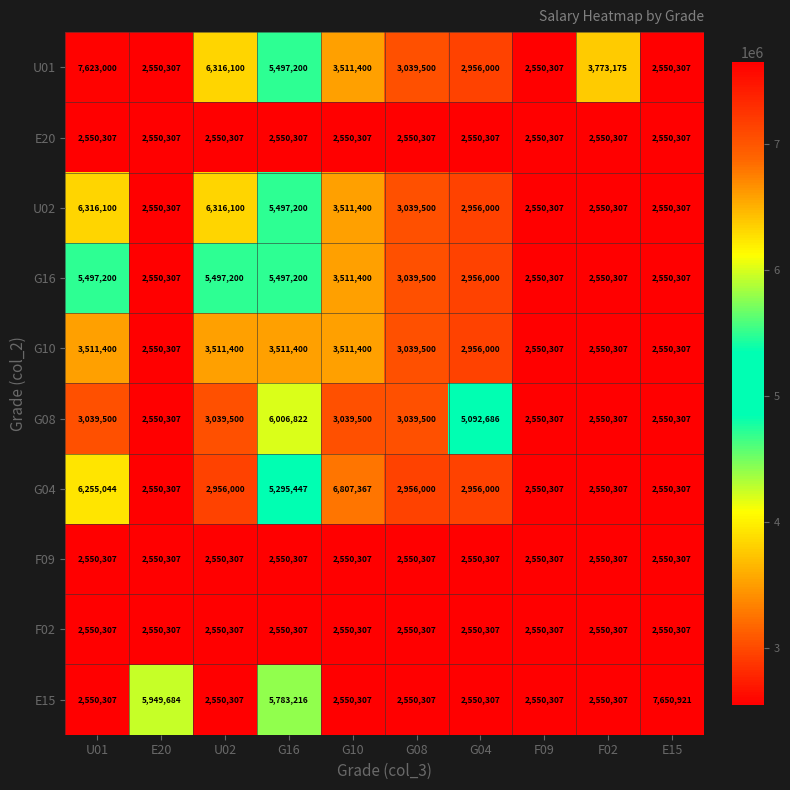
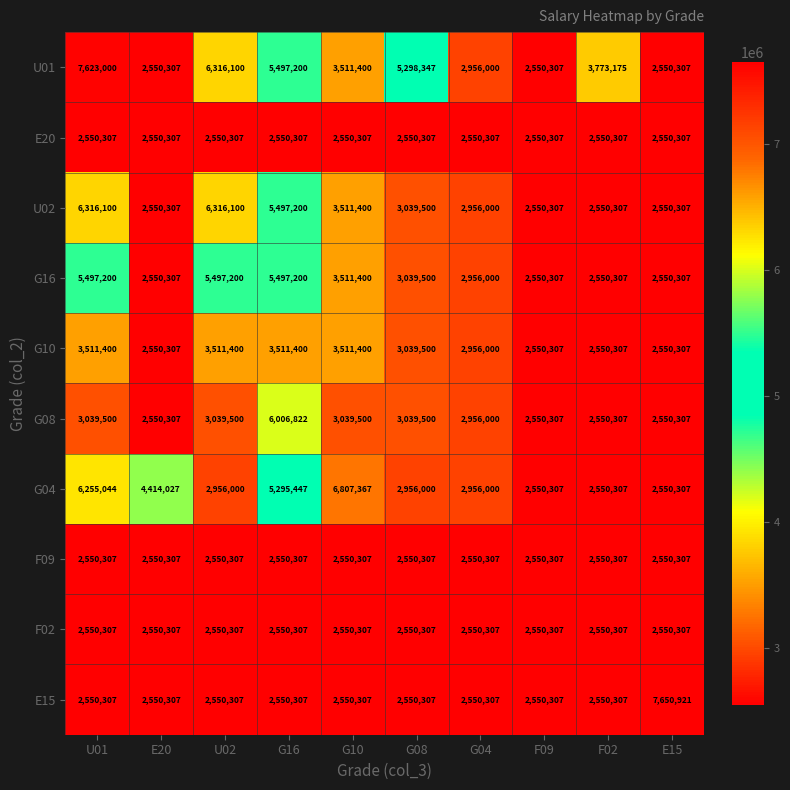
  {
    "U01": {
      "U01": "7,623,000",
      "E20": "2,550,307",
      "U02": "6,316,100",
      "G16": "5,497,200",
      "G10": "3,511,400",
-     "G08": "3,039,500",
+     "G08": "5,298,347",
      "G04": "2,956,000",
      "F09": "2,550,307",
      "F02": "3,773,175",
      "E15": "2,550,307"
    },
    "E20": {
      "U01": "2,550,307",
      "E20": "2,550,307",
      "U02": "2,550,307",
      "G16": "2,550,307",
      "G10": "2,550,307",
      "G08": "2,550,307",
      "G04": "2,550,307",
      "F09": "2,550,307",
      "F02": "2,550,307",
      "E15": "2,550,307"
    },
    "U02": {
      "U01": "6,316,100",
      "E20": "2,550,307",
      "U02": "6,316,100",
      "G16": "5,497,200",
      "G10": "3,511,400",
      "G08": "3,039,500",
      "G04": "2,956,000",
      "F09": "2,550,307",
      "F02": "2,550,307",
      "E15": "2,550,307"
    },
    "G16": {
      "U01": "5,497,200",
      "E20": "2,550,307",
      "U02": "5,497,200",
      "G16": "5,497,200",
      "G10": "3,511,400",
      "G08": "3,039,500",
      "G04": "2,956,000",
      "F09": "2,550,307",
      "F02": "2,550,307",
      "E15": "2,550,307"
    },
    "G10": {
      "U01": "3,511,400",
      "E20": "2,550,307",
      "U02": "3,511,400",
      "G16": "3,511,400",
      "G10": "3,511,400",
      "G08": "3,039,500",
      "G04": "2,956,000",
      "F09": "2,550,307",
      "F02": "2,550,307",
      "E15": "2,550,307"
    },
    "G08": {
      "U01": "3,039,500",
      "E20": "2,550,307",
      "U02": "3,039,500",
      "G16": "6,006,822",
      "G10": "3,039,500",
      "G08": "3,039,500",
-     "G04": "5,092,686",
+     "G04": "2,956,000",
      "F09": "2,550,307",
      "F02": "2,550,307",
      "E15": "2,550,307"
    },
    "G04": {
      "U01": "6,255,044",
-     "E20": "2,550,307",
+     "E20": "4,414,027",
      "U02": "2,956,000",
      "G16": "5,295,447",
      "G10": "6,807,367",
      "G08": "2,956,000",
      "G04": "2,956,000",
      "F09": "2,550,307",
      "F02": "2,550,307",
      "E15": "2,550,307"
    },
    "F09": {
      "U01": "2,550,307",
      "E20": "2,550,307",
      "U02": "2,550,307",
      "G16": "2,550,307",
      "G10": "2,550,307",
      "G08": "2,550,307",
      "G04": "2,550,307",
      "F09": "2,550,307",
      "F02": "2,550,307",
      "E15": "2,550,307"
    },
    "F02": {
      "U01": "2,550,307",
      "E20": "2,550,307",
      "U02": "2,550,307",
      "G16": "2,550,307",
      "G10": "2,550,307",
      "G08": "2,550,307",
      "G04": "2,550,307",
      "F09": "2,550,307",
      "F02": "2,550,307",
      "E15": "2,550,307"
    },
    "E15": {
      "U01": "2,550,307",
-     "E20": "5,949,684",
+     "E20": "2,550,307",
      "U02": "2,550,307",
-     "G16": "5,783,216",
+     "G16": "2,550,307",
      "G10": "2,550,307",
      "G08": "2,550,307",
      "G04": "2,550,307",
      "F09": "2,550,307",
      "F02": "2,550,307",
      "E15": "7,650,921"
    }
  }
